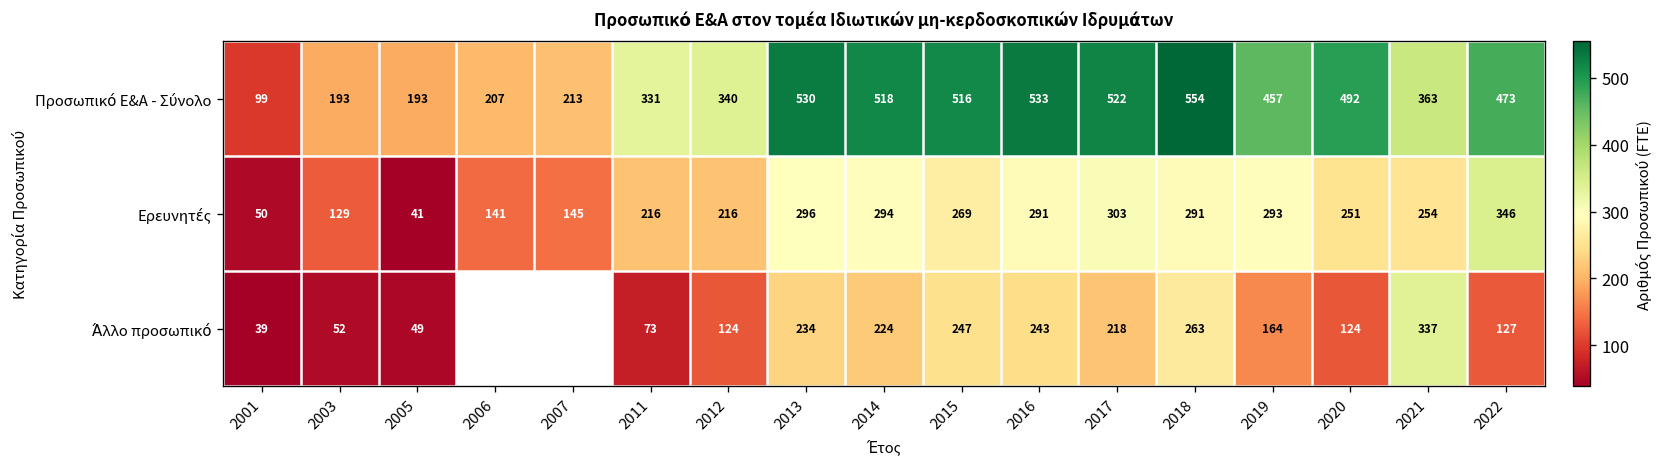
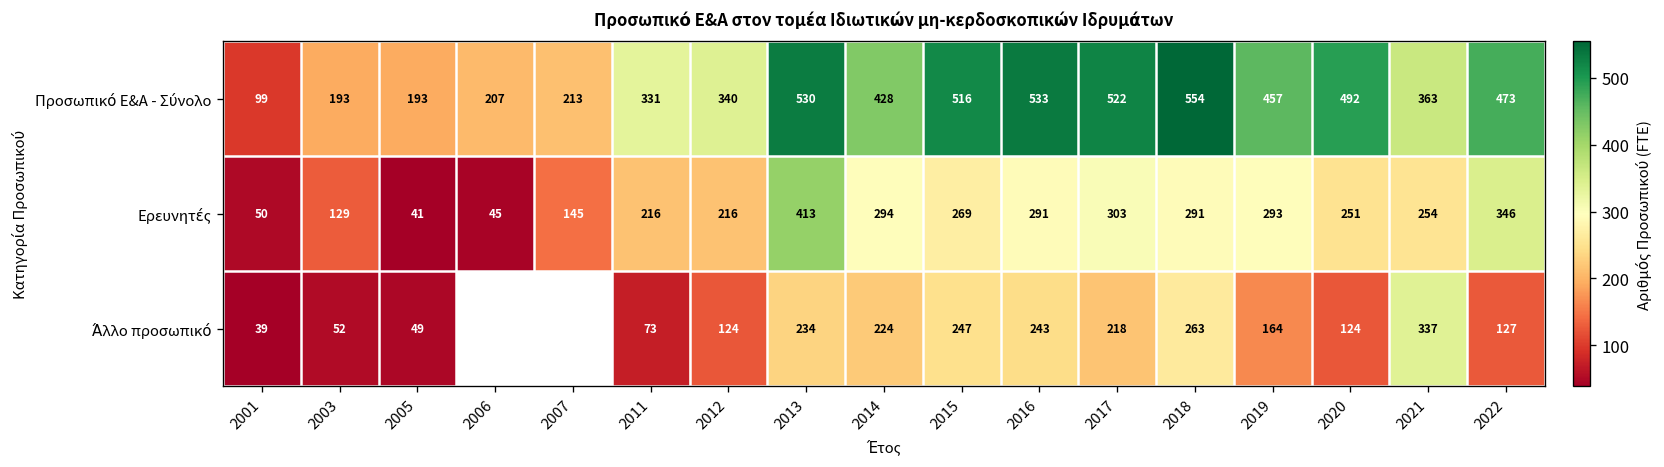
  {
    "Προσωπικό Ε&Α - Σύνολο": {
      "2001": 99,
      "2003": 193,
      "2005": 193,
      "2006": 207,
      "2007": 213,
      "2011": 331,
      "2012": 340,
      "2013": 530,
-     "2014": 518,
+     "2014": 428,
      "2015": 516,
      "2016": 533,
      "2017": 522,
      "2018": 554,
      "2019": 457,
      "2020": 492,
      "2021": 363,
      "2022": 473
    },
    "Ερευνητές": {
      "2001": 50,
      "2003": 129,
      "2005": 41,
-     "2006": 141,
+     "2006": 45,
      "2007": 145,
      "2011": 216,
      "2012": 216,
-     "2013": 296,
+     "2013": 413,
      "2014": 294,
      "2015": 269,
      "2016": 291,
      "2017": 303,
      "2018": 291,
      "2019": 293,
      "2020": 251,
      "2021": 254,
      "2022": 346
    },
    "Άλλο προσωπικό": {
      "2001": 39,
      "2003": 52,
      "2005": 49,
      "2011": 73,
      "2012": 124,
      "2013": 234,
      "2014": 224,
      "2015": 247,
      "2016": 243,
      "2017": 218,
      "2018": 263,
      "2019": 164,
      "2020": 124,
      "2021": 337,
      "2022": 127
    }
  }
